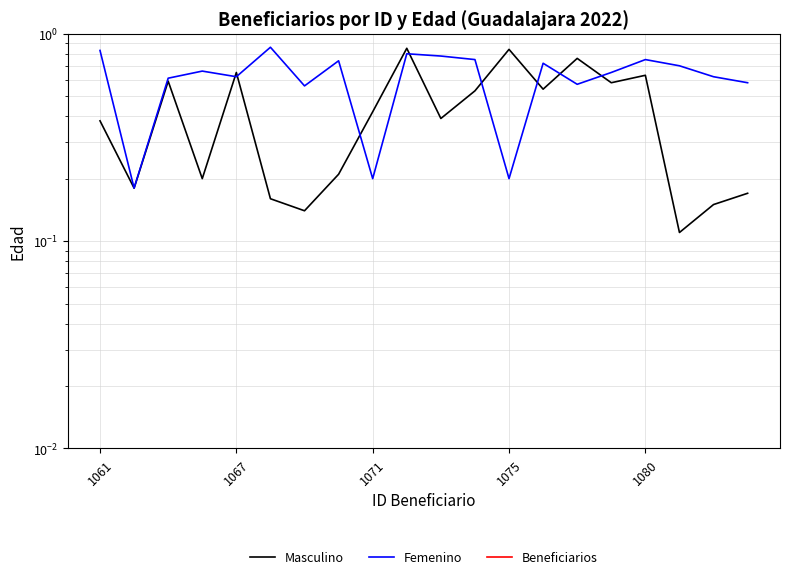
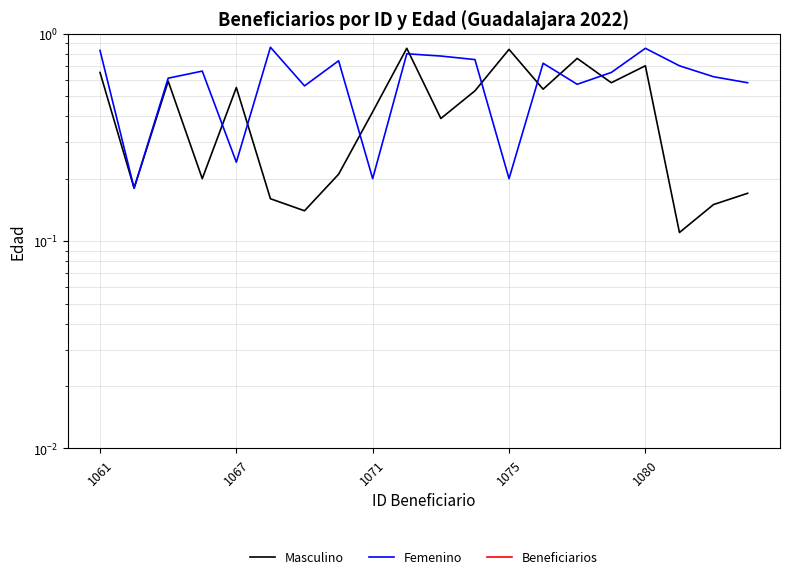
  {
    "Masculino": {
-     "1061": 0.38,
-     "1067": 0.65,
+     "1061": 0.65,
+     "1067": 0.55,
      "1071": 0.42,
      "1075": 0.84,
-     "1080": 0.63
+     "1080": 0.70
    },
    "Femenino": {
      "1061": 0.83,
-     "1067": 0.62,
+     "1067": 0.24,
      "1071": 0.20,
      "1075": 0.20,
-     "1080": 0.75
+     "1080": 0.85
    }
  }
